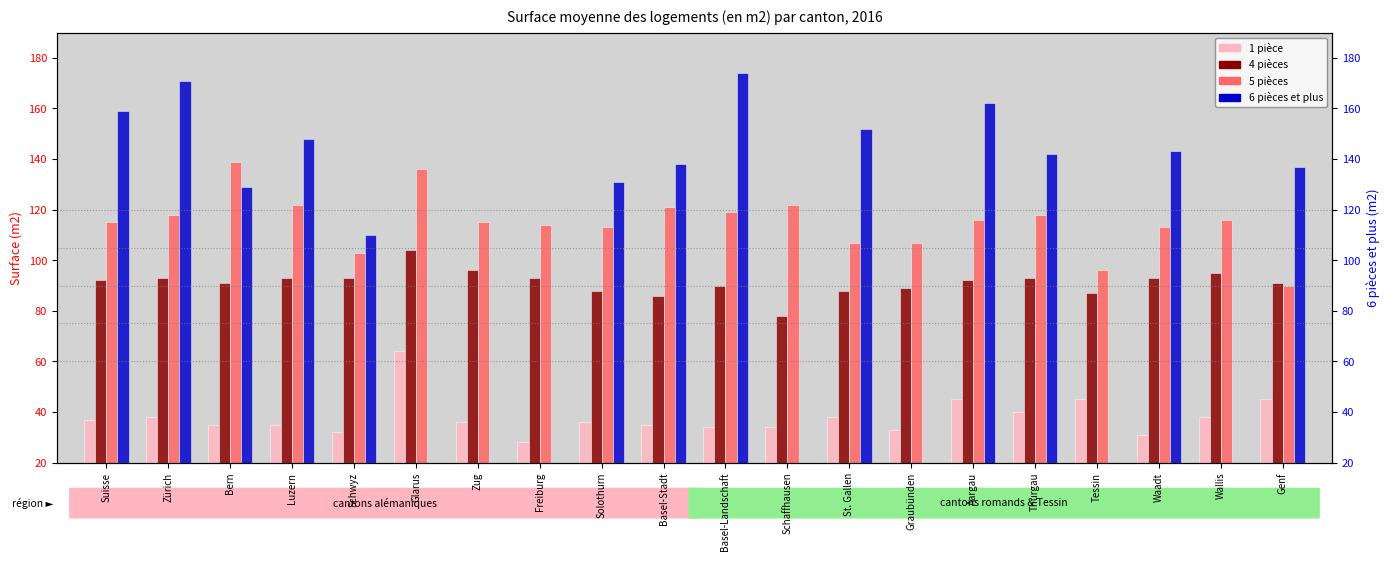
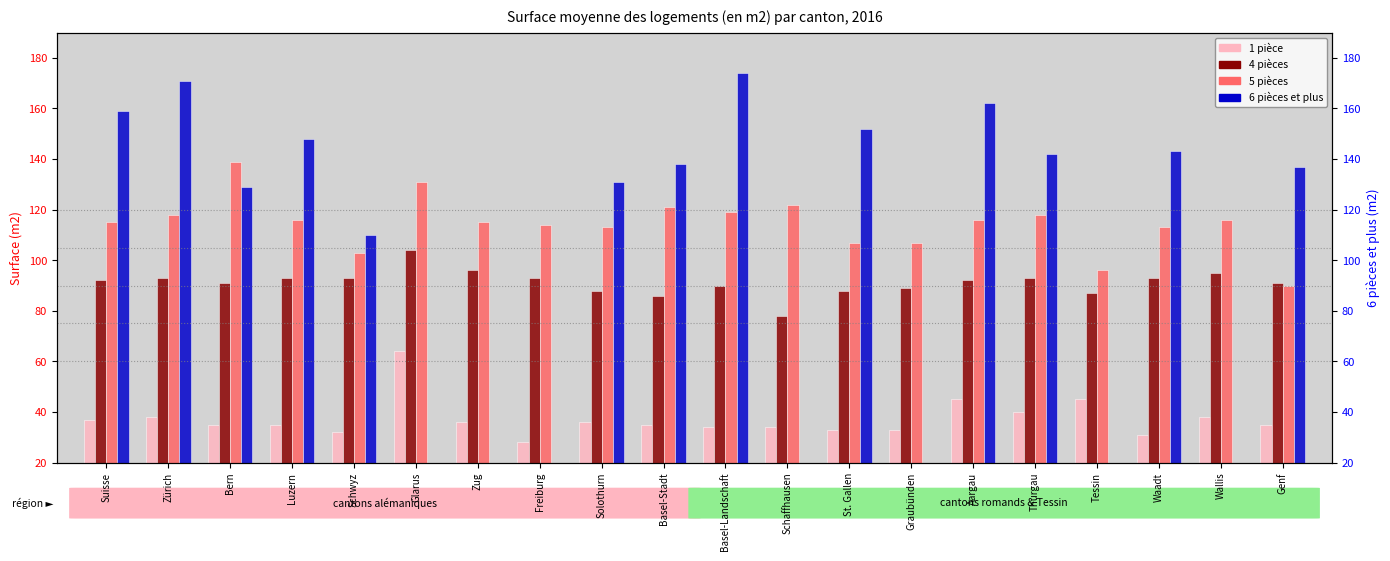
  {
    "1 pièce": {
      "Suisse": 37,
      "Zürich": 38,
      "Bern": 35,
      "Luzern": 35,
      "Schwyz": 32,
      "Glarus": 64,
      "Zug": 36,
      "Freiburg": 28,
      "Solothurn": 36,
      "Basel-Stadt": 35,
      "Basel-Landschaft": 34,
      "Schaffhausen": 34,
-     "St. Gallen": 38,
+     "St. Gallen": 33,
      "Graubünden": 33,
      "Aargau": 45,
      "Thurgau": 40,
      "Tessin": 45,
      "Waadt": 31,
      "Wallis": 38,
-     "Genf": 45
+     "Genf": 35
    },
    "4 pièces": {
      "Suisse": 92,
      "Zürich": 93,
      "Bern": 91,
      "Luzern": 93,
      "Schwyz": 93,
      "Glarus": 104,
      "Zug": 96,
      "Freiburg": 93,
      "Solothurn": 88,
      "Basel-Stadt": 86,
      "Basel-Landschaft": 90,
      "Schaffhausen": 78,
      "St. Gallen": 88,
      "Graubünden": 89,
      "Aargau": 92,
      "Thurgau": 93,
      "Tessin": 87,
      "Waadt": 93,
      "Wallis": 95,
      "Genf": 91
    },
    "5 pièces": {
      "Suisse": 115,
      "Zürich": 118,
      "Bern": 139,
-     "Luzern": 122,
+     "Luzern": 116,
      "Schwyz": 103,
-     "Glarus": 136,
+     "Glarus": 131,
      "Zug": 115,
      "Freiburg": 114,
      "Solothurn": 113,
      "Basel-Stadt": 121,
      "Basel-Landschaft": 119,
      "Schaffhausen": 122,
      "St. Gallen": 107,
      "Graubünden": 107,
      "Aargau": 116,
      "Thurgau": 118,
      "Tessin": 96,
      "Waadt": 113,
      "Wallis": 116,
      "Genf": 90
    },
    "6 pièces et plus": {
      "Suisse": 159,
      "Zürich": 171,
      "Bern": 129,
      "Luzern": 148,
      "Schwyz": 110,
      "Solothurn": 131,
      "Basel-Stadt": 138,
      "Basel-Landschaft": 174,
      "St. Gallen": 152,
      "Aargau": 162,
      "Thurgau": 142,
      "Waadt": 143,
      "Genf": 137
    }
  }
